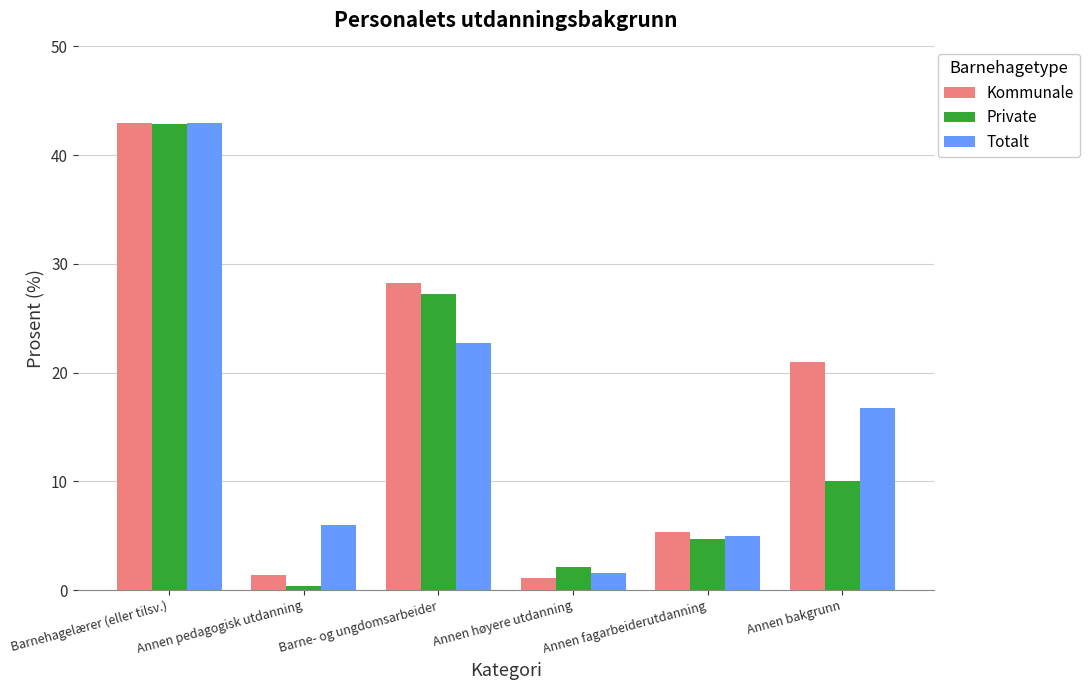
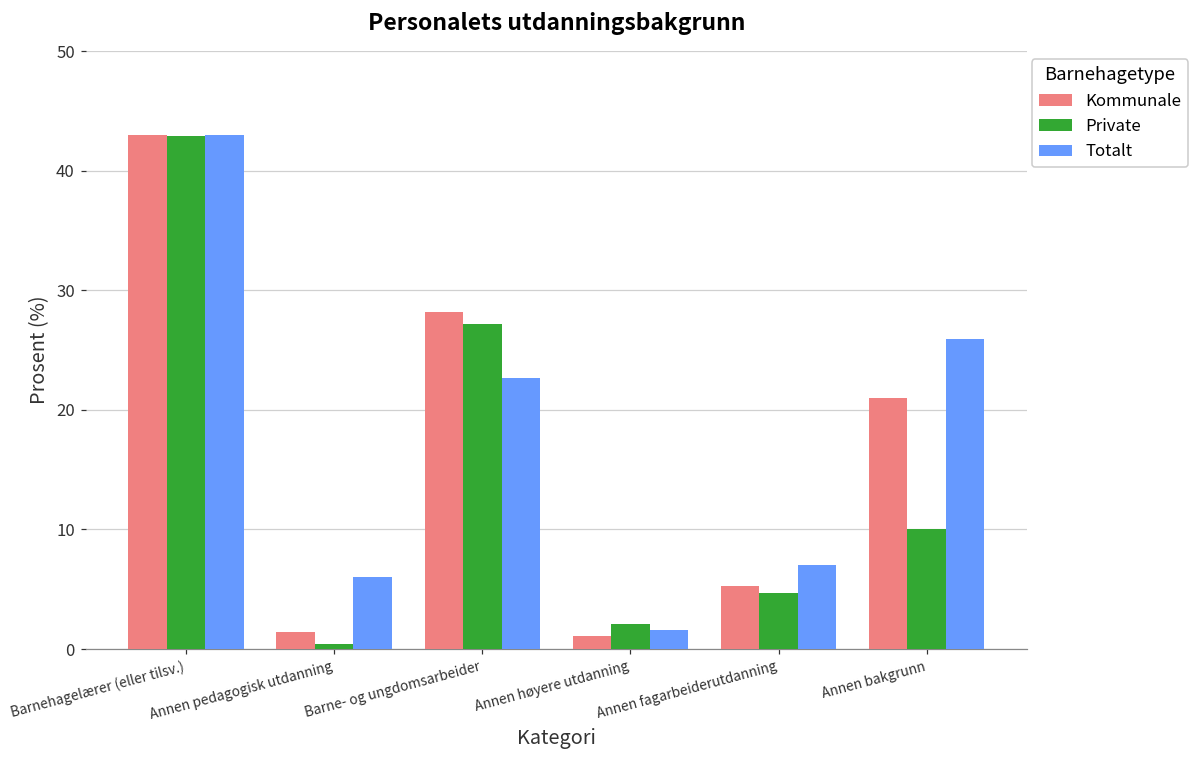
  {
    "Kommunale": {
      "Barnehagelærer (eller tilsv.)": 43.0,
      "Annen pedagogisk utdanning": 1.4,
      "Barne- og ungdomsarbeider": 28.2,
      "Annen høyere utdanning": 1.1,
      "Annen fagarbeiderutdanning": 5.3,
      "Annen bakgrunn": 21.0
    },
    "Private": {
      "Barnehagelærer (eller tilsv.)": 42.9,
      "Annen pedagogisk utdanning": 0.4,
      "Barne- og ungdomsarbeider": 27.2,
      "Annen høyere utdanning": 2.1,
      "Annen fagarbeiderutdanning": 4.7,
      "Annen bakgrunn": 10.0
    },
    "Totalt": {
      "Barnehagelærer (eller tilsv.)": 43.0,
      "Annen pedagogisk utdanning": 6.0,
      "Barne- og ungdomsarbeider": 22.7,
      "Annen høyere utdanning": 1.6,
-     "Annen fagarbeiderutdanning": 5,
-     "Annen bakgrunn": 16.7
+     "Annen fagarbeiderutdanning": 7,
+     "Annen bakgrunn": 25.9
    }
  }
